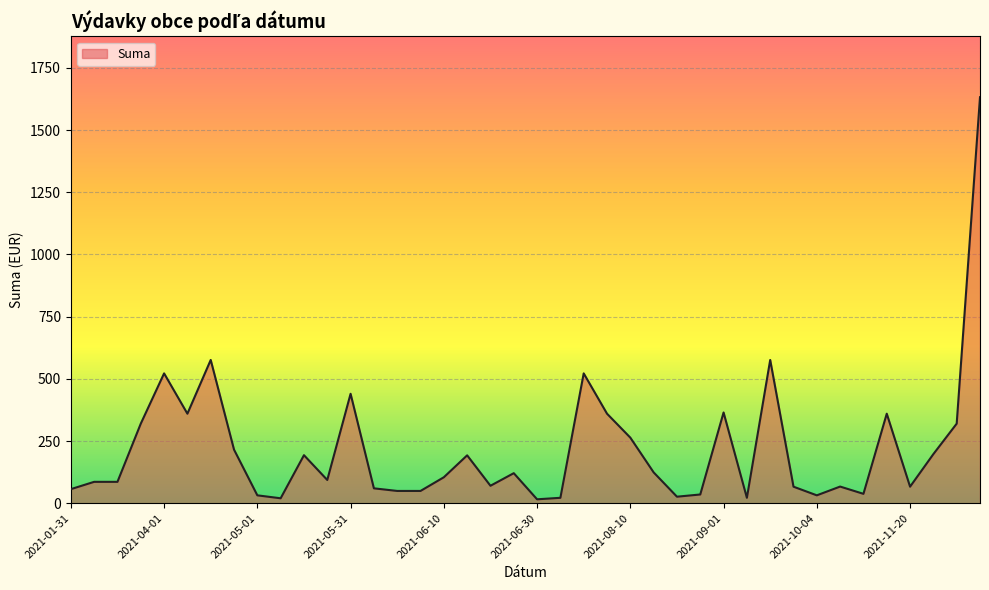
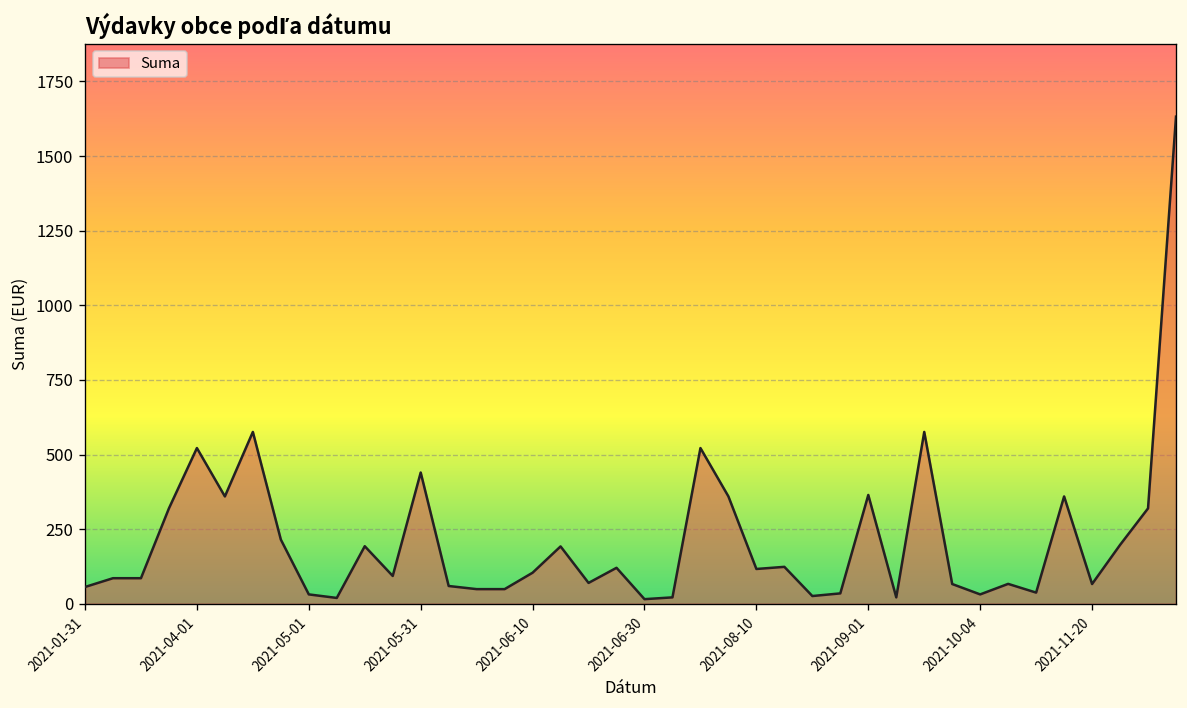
  {
    "2021-01-31": 60,
    "2021-04-01": 520,
-   "2021-08-10": 260,
+   "2021-08-10": 120,
    "2021-10-04": 30
  }
